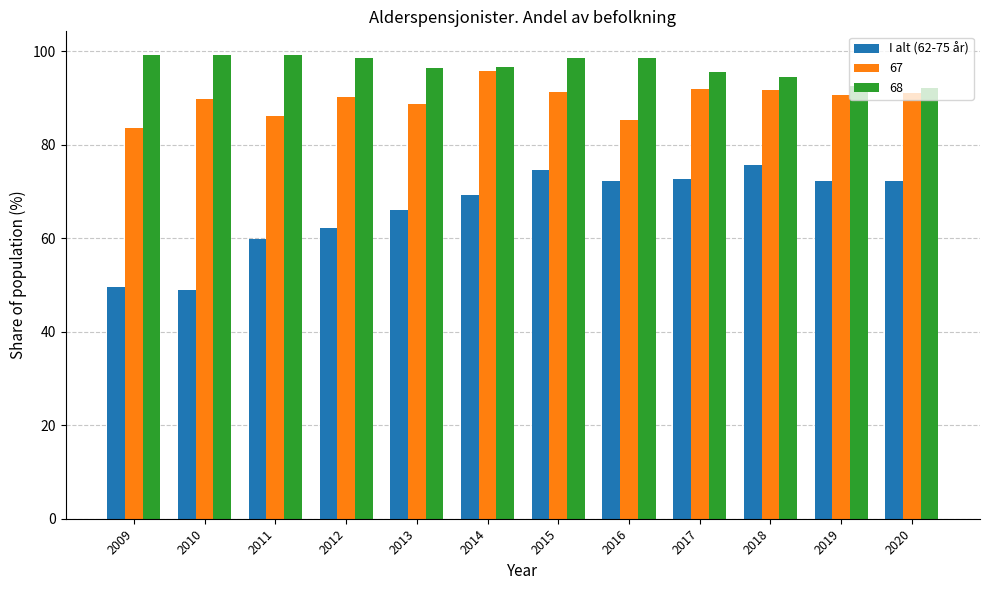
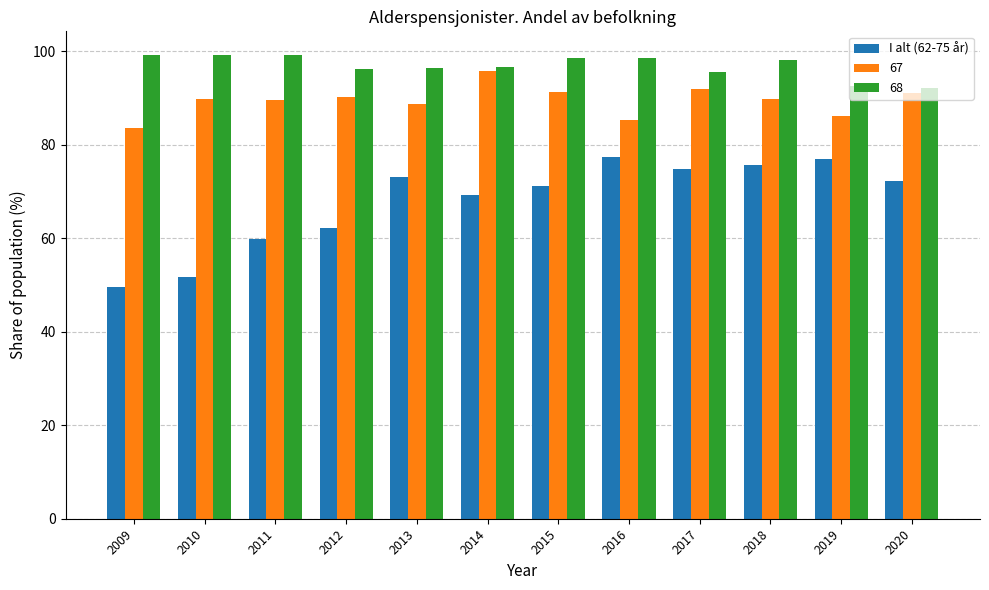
  {
    "I alt (62-75 år)": {
      "2009": 50,
-     "2010": 49,
+     "2010": 52,
      "2011": 60,
      "2012": 62,
-     "2013": 66,
+     "2013": 73,
      "2014": 69,
-     "2015": 74,
-     "2016": 72,
-     "2017": 73,
+     "2015": 71,
+     "2016": 77,
+     "2017": 75,
      "2018": 76,
-     "2019": 72,
+     "2019": 77,
      "2020": 72
    },
    "67": {
      "2009": 83,
      "2010": 90,
-     "2011": 86,
+     "2011": 89,
      "2012": 90,
      "2013": 89,
      "2014": 96,
      "2015": 91,
      "2016": 85,
      "2017": 92,
-     "2018": 92,
-     "2019": 91
+     "2018": 90,
+     "2019": 86
    },
    "68": {
      "2009": 99,
      "2010": 99,
      "2011": 99,
-     "2012": 99,
+     "2012": 96,
      "2013": 96,
      "2014": 97,
      "2015": 98,
      "2016": 98,
      "2017": 95,
-     "2018": 95
+     "2018": 98
    }
  }
